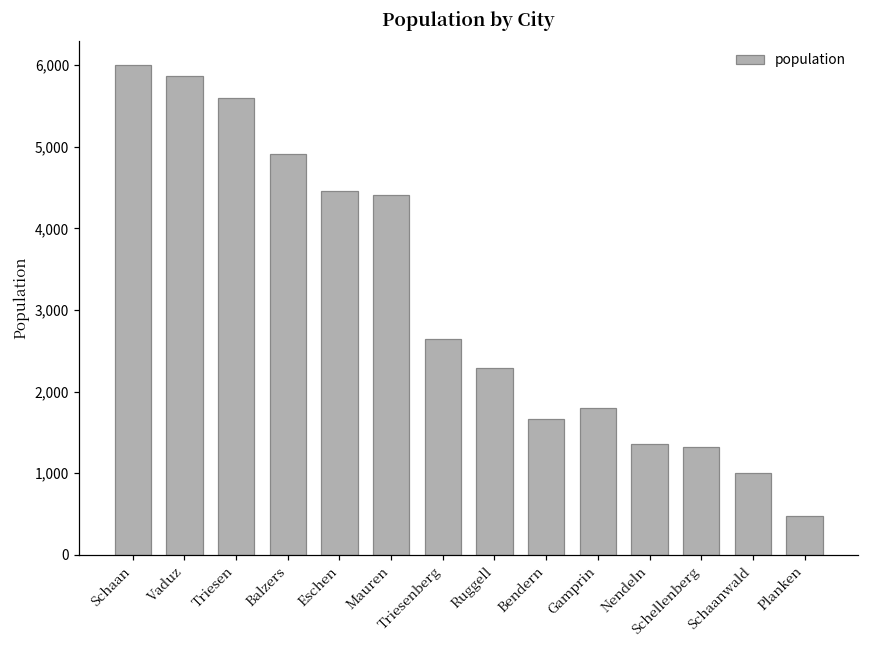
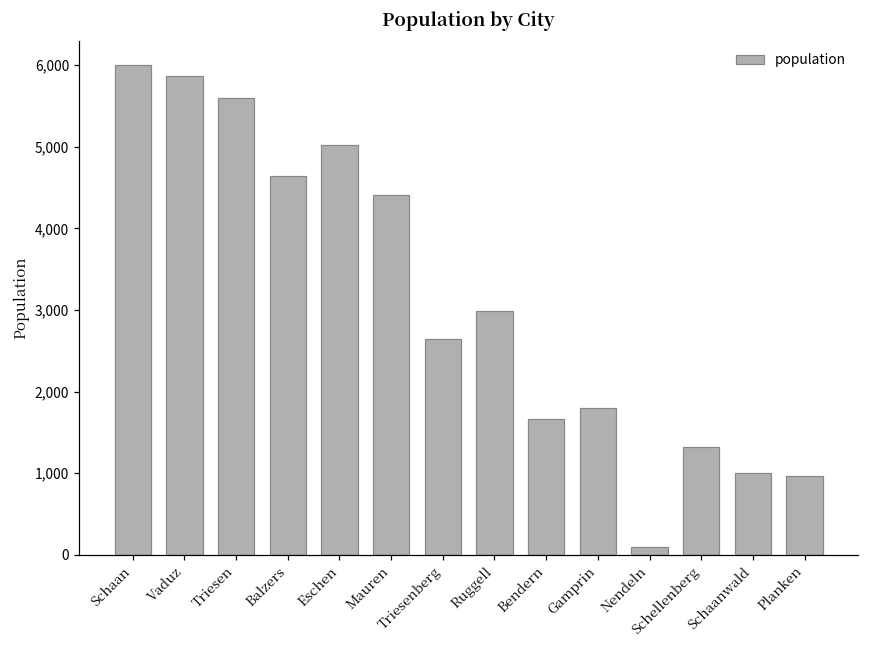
  {
    "Schaan": "6,000",
    "Vaduz": "5,900",
    "Triesen": "5,600",
-   "Balzers": "4,900",
-   "Eschen": "4,500",
+   "Balzers": "4,600",
+   "Eschen": "5,000",
    "Mauren": "4,400",
    "Triesenberg": "2,600",
-   "Ruggell": "2,300",
+   "Ruggell": "3,000",
    "Bendern": "1,700",
    "Gamprin": "1,800",
-   "Nendeln": "1,400",
+   "Nendeln": "100",
    "Schellenberg": "1,300",
    "Schaanwald": "1,000",
-   "Planken": "500"
+   "Planken": "1,000"
  }
